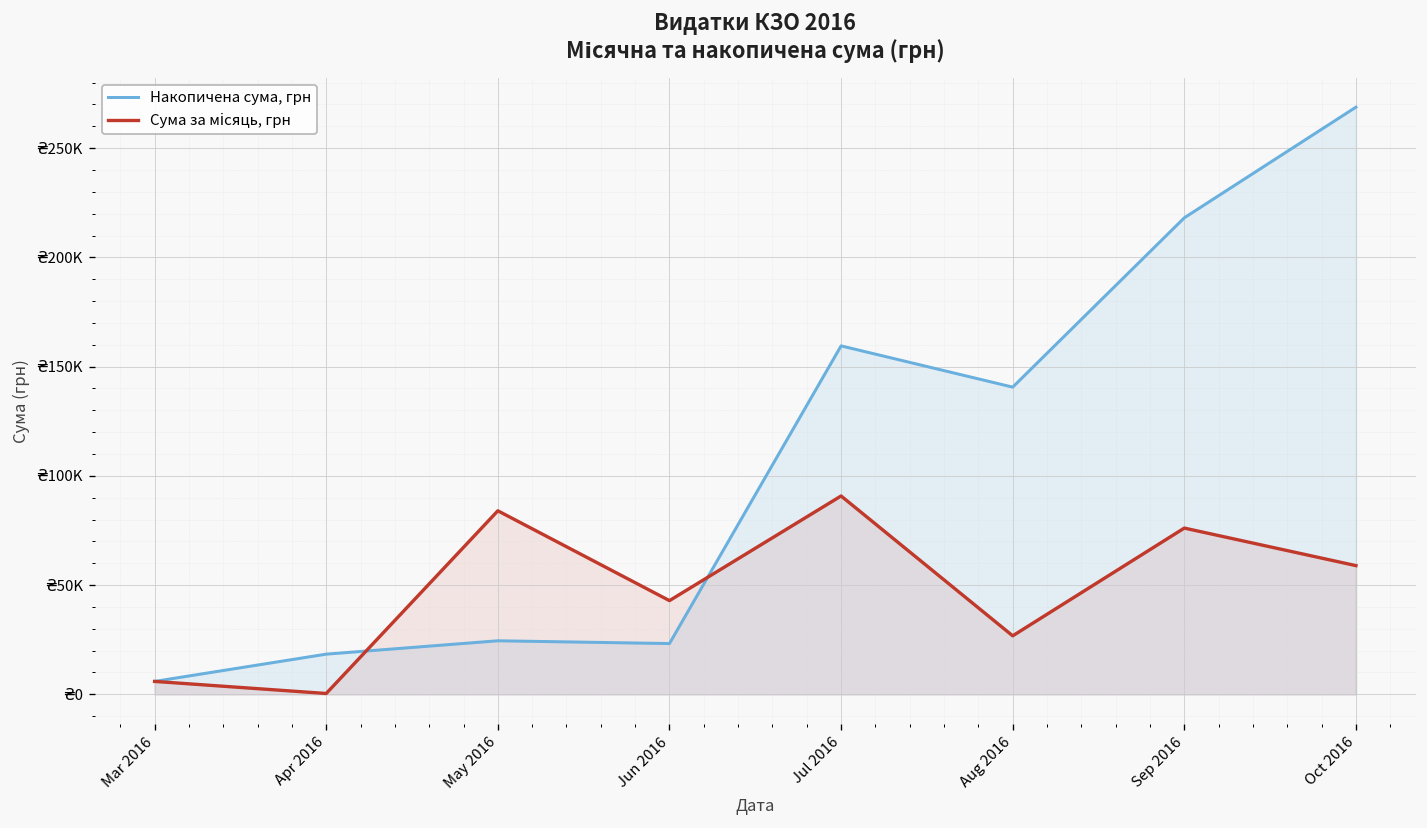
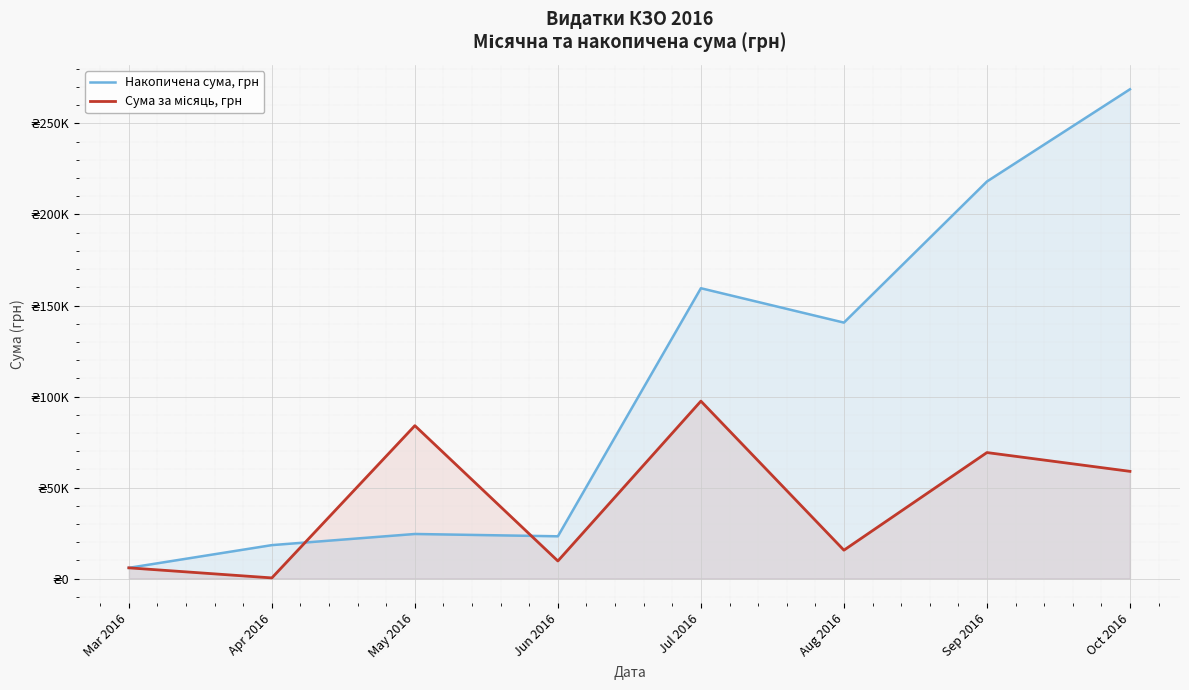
  {
    "Накопичена сума, грн": {
      "Apr 2016": "₴18000",
      "May 2016": "₴25000",
      "Jun 2016": "₴23000",
      "Jul 2016": "₴159000",
      "Aug 2016": "₴141000",
      "Sep 2016": "₴218000",
      "Oct 2016": "₴269000"
    },
    "Сума за місяць, грн": {
      "Apr 2016": "₴0",
      "May 2016": "₴84000",
-     "Jun 2016": "₴43000",
-     "Jul 2016": "₴91000",
-     "Aug 2016": "₴27000",
-     "Sep 2016": "₴76000",
+     "Jun 2016": "₴10000",
+     "Jul 2016": "₴97000",
+     "Aug 2016": "₴16000",
+     "Sep 2016": "₴69000",
      "Oct 2016": "₴59000"
    }
  }
